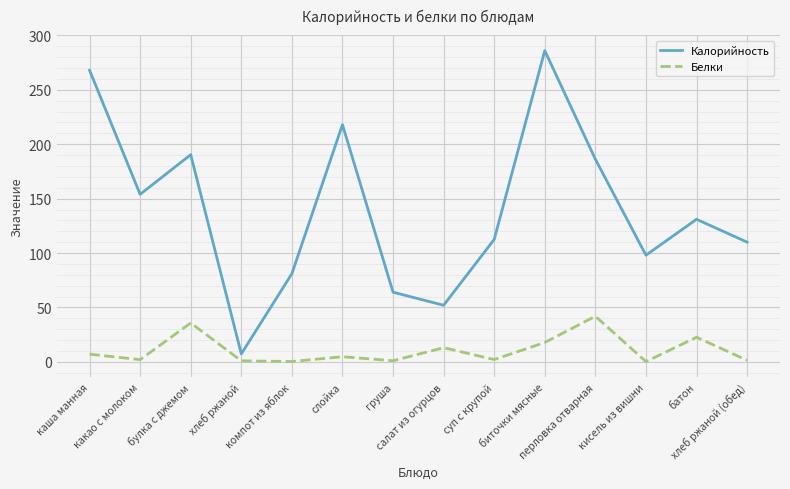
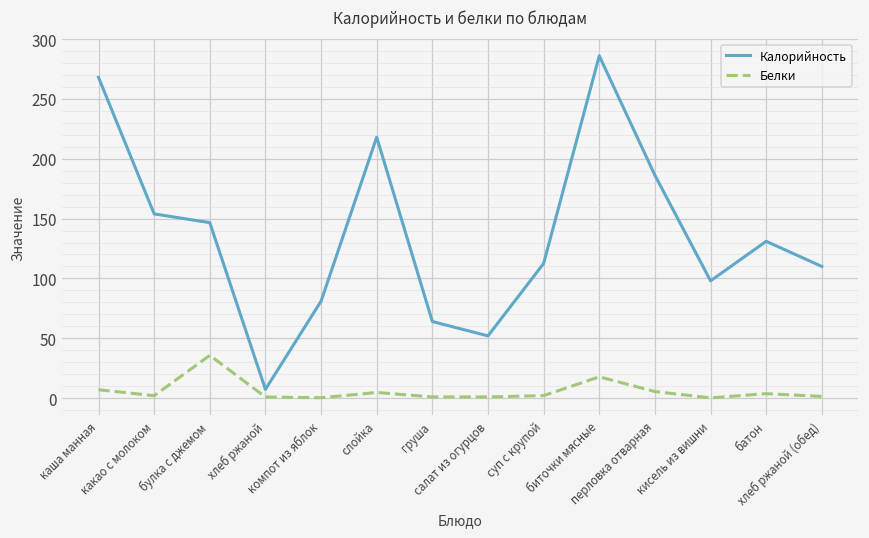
  {
    "Калорийность": {
      "каша манная": 268,
      "какао с молоком": 154,
-     "булка с джемом": 190,
+     "булка с джемом": 147,
      "хлеб ржаной": 7,
      "компот из яблок": 81,
      "слойка": 218,
      "груша": 64,
      "салат из огурцов": 52,
      "суп с крупой": 113,
      "биточки мясные": 286,
      "перловка отварная": 186,
      "кисель из вишни": 98,
      "батон": 131,
      "хлеб ржаной (обед)": 110
    },
    "Белки": {
      "каша манная": 7,
      "какао с молоком": 2,
      "булка с джемом": 36,
      "хлеб ржаной": 1,
      "компот из яблок": 0,
      "слойка": 5,
      "груша": 1,
-     "салат из огурцов": 13,
+     "салат из огурцов": 1,
      "суп с крупой": 2,
      "биточки мясные": 18,
-     "перловка отварная": 42,
+     "перловка отварная": 6,
      "кисель из вишни": 0,
-     "батон": 23,
+     "батон": 4,
      "хлеб ржаной (обед)": 1
    }
  }
